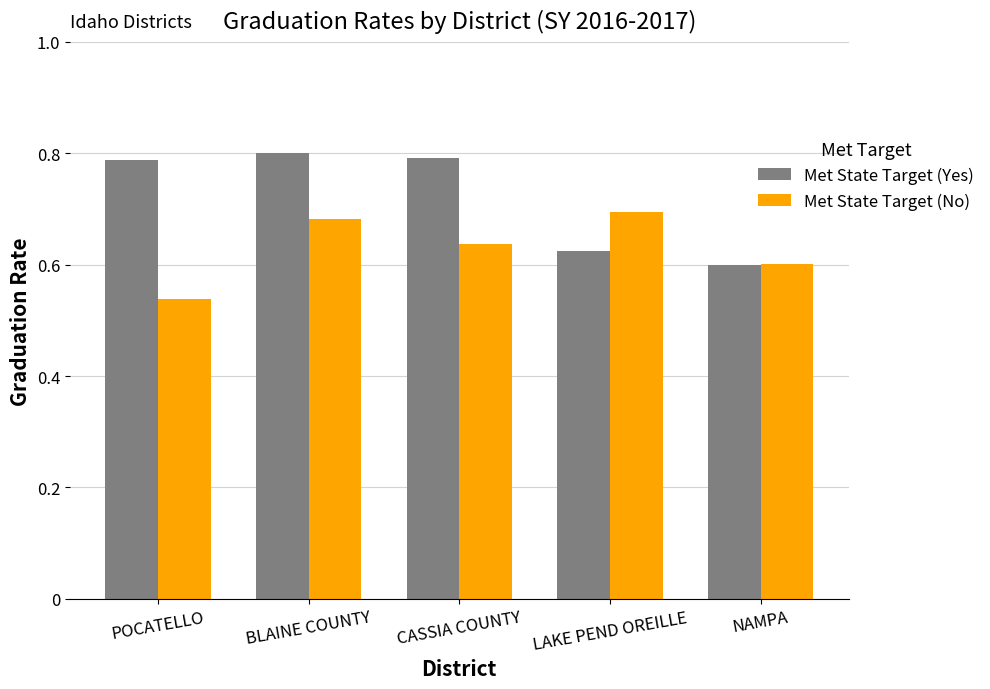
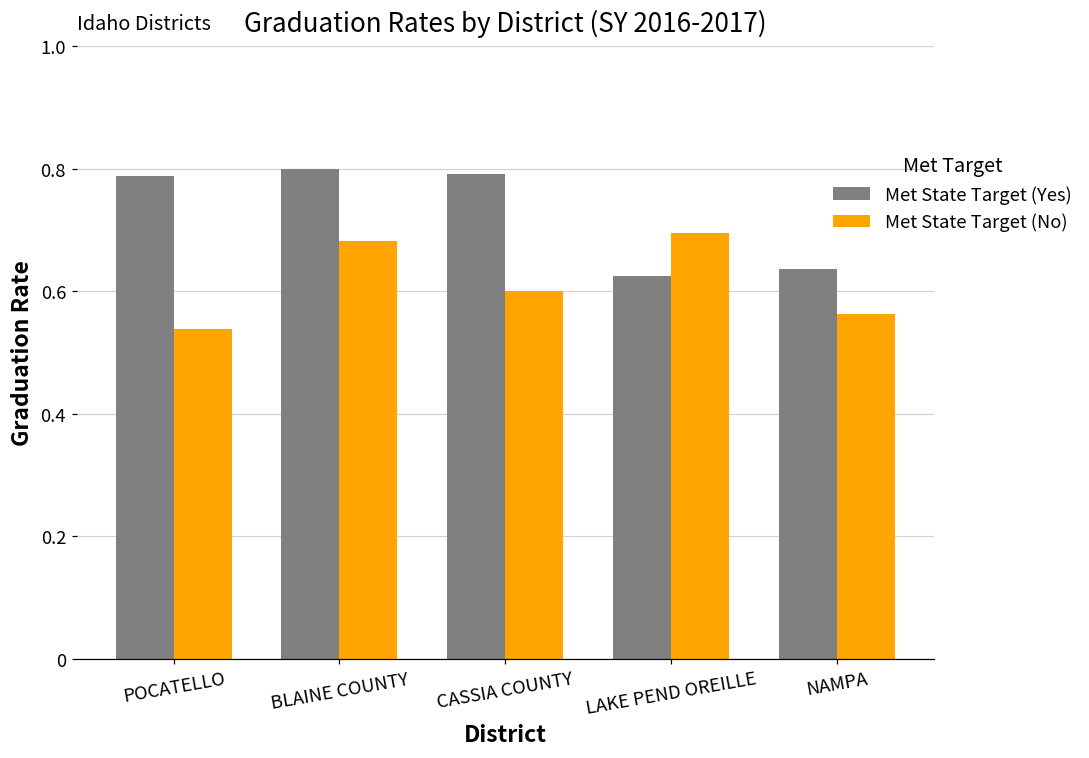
  {
    "Met State Target (Yes)": {
      "POCATELLO": 0.79,
      "BLAINE COUNTY": 0.80,
      "CASSIA COUNTY": 0.79,
      "LAKE PEND OREILLE": 0.63,
-     "NAMPA": 0.60
+     "NAMPA": 0.64
    },
    "Met State Target (No)": {
      "POCATELLO": 0.54,
      "BLAINE COUNTY": 0.68,
-     "CASSIA COUNTY": 0.64,
+     "CASSIA COUNTY": 0.60,
      "LAKE PEND OREILLE": 0.69,
-     "NAMPA": 0.60
+     "NAMPA": 0.56
    }
  }
